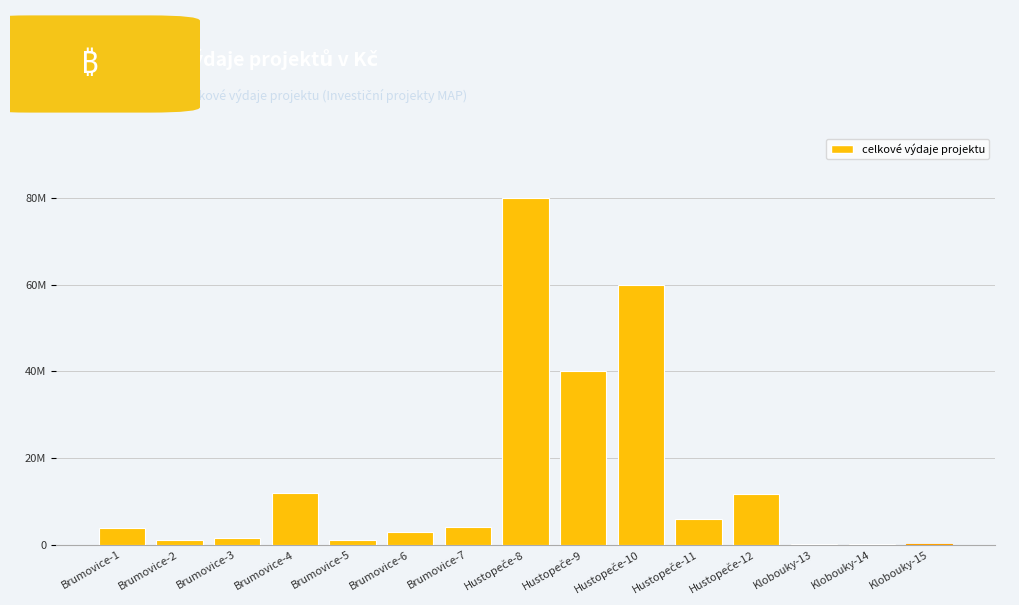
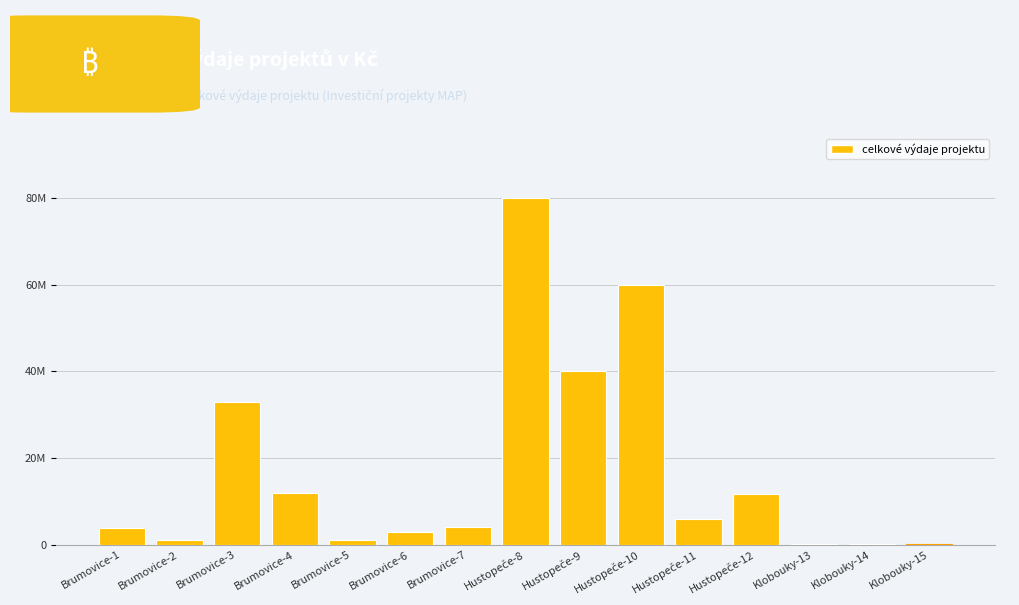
  {
    "Brumovice-1": 4000000,
    "Brumovice-2": 1000000,
-   "Brumovice-3": 2000000,
+   "Brumovice-3": 33000000,
    "Brumovice-4": 12000000,
    "Brumovice-5": 1000000,
    "Brumovice-6": 3000000,
    "Brumovice-7": 4000000,
    "Hustopeče-8": 80000000,
    "Hustopeče-9": 40000000,
    "Hustopeče-10": 60000000,
    "Hustopeče-11": 6000000,
    "Hustopeče-12": 12000000
  }
